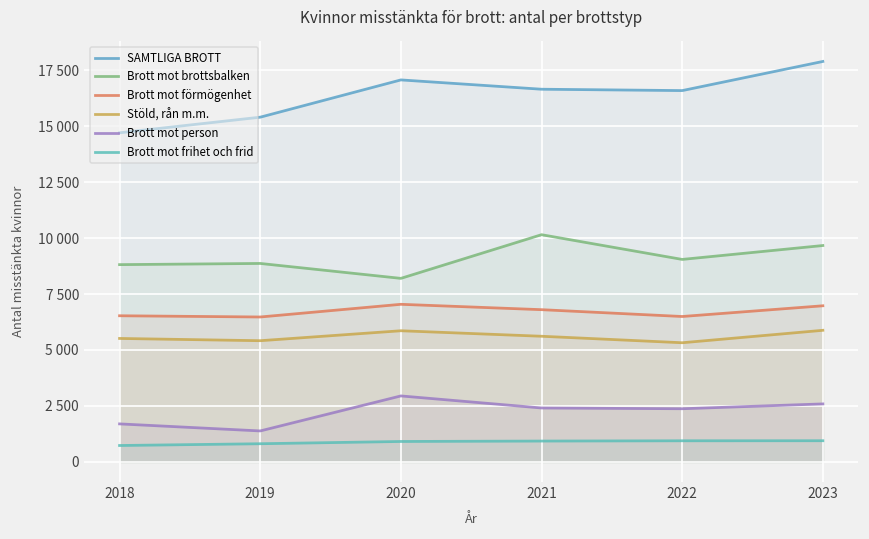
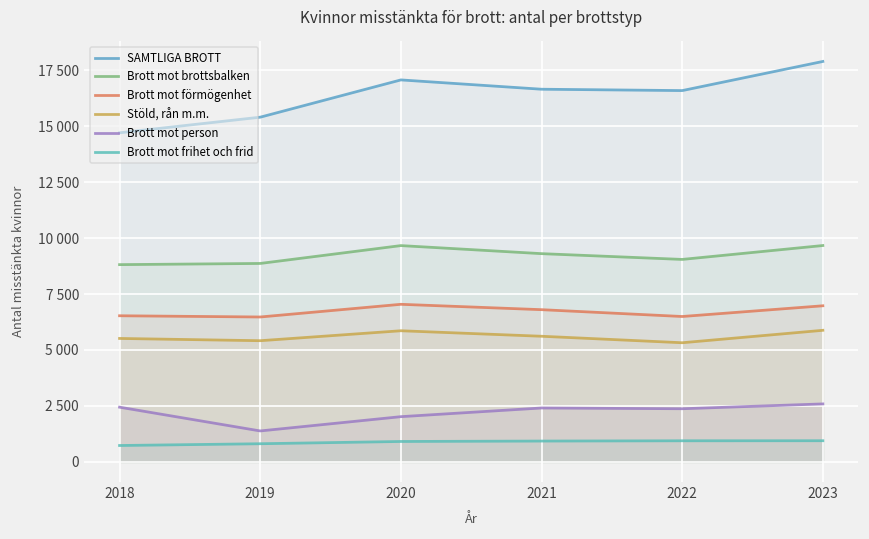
  {
    "Brott mot brottsbalken": {
      "2018": 8800,
      "2019": 8900,
-     "2020": 8200,
-     "2021": 10200,
+     "2020": 9700,
+     "2021": 9300,
      "2022": 9000,
      "2023": 9700
    },
    "Brott mot person": {
-     "2018": 1700,
+     "2018": 2400,
      "2019": 1400,
-     "2020": 2900,
+     "2020": 2000,
      "2021": 2400,
      "2022": 2400,
      "2023": 2600
    }
  }
